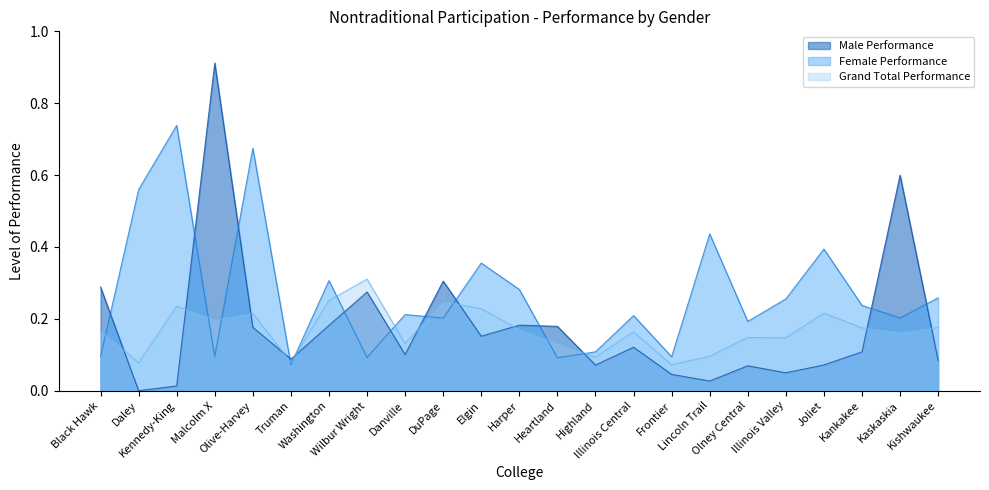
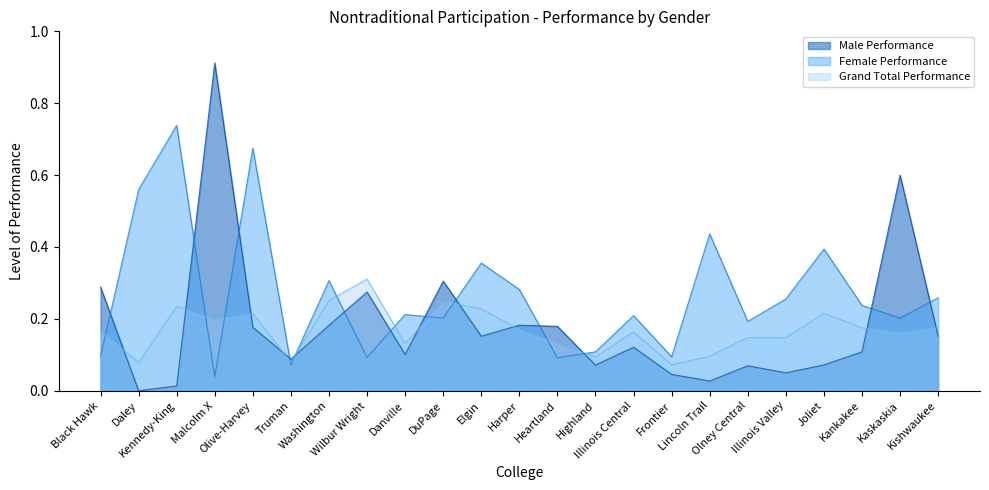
  {
    "Male Performance": {
      "Black Hawk": 0.29,
      "Daley": 0.00,
      "Kennedy-King": 0.01,
      "Malcolm X": 0.91,
      "Olive-Harvey": 0.18,
      "Truman": 0.09,
      "Washington": 0.18,
      "Wilbur Wright": 0.27,
      "Danville": 0.10,
      "DuPage": 0.31,
      "Elgin": 0.15,
      "Harper": 0.18,
      "Heartland": 0.18,
      "Highland": 0.07,
      "Illinois Central": 0.12,
      "Frontier": 0.05,
      "Lincoln Trail": 0.03,
      "Olney Central": 0.07,
      "Illinois Valley": 0.05,
      "Joliet": 0.07,
      "Kankakee": 0.11,
      "Kaskaskia": 0.60,
-     "Kishwaukee": 0.08
+     "Kishwaukee": 0.15
    },
    "Female Performance": {
      "Black Hawk": 0.09,
      "Daley": 0.56,
      "Kennedy-King": 0.74,
-     "Malcolm X": 0.10,
+     "Malcolm X": 0.04,
      "Olive-Harvey": 0.67,
      "Washington": 0.31,
      "Wilbur Wright": 0.09,
      "Danville": 0.21,
      "DuPage": 0.20,
      "Elgin": 0.36,
      "Harper": 0.28,
      "Heartland": 0.09,
      "Highland": 0.11,
      "Illinois Central": 0.21,
      "Frontier": 0.09,
      "Lincoln Trail": 0.44,
      "Olney Central": 0.19,
      "Illinois Valley": 0.26,
      "Joliet": 0.39,
      "Kankakee": 0.24,
      "Kaskaskia": 0.20,
      "Kishwaukee": 0.26
    },
    "Grand Total Performance": {
      "Black Hawk": 0.17,
      "Daley": 0.08,
      "Kennedy-King": 0.23,
      "Malcolm X": 0.20,
      "Olive-Harvey": 0.22,
      "Washington": 0.25,
      "Wilbur Wright": 0.31,
      "Danville": 0.13,
      "DuPage": 0.25,
      "Elgin": 0.23,
      "Harper": 0.17,
      "Heartland": 0.13,
      "Highland": 0.09,
      "Illinois Central": 0.16,
      "Frontier": 0.07,
      "Lincoln Trail": 0.10,
      "Olney Central": 0.15,
      "Illinois Valley": 0.15,
      "Joliet": 0.22,
      "Kankakee": 0.17,
      "Kaskaskia": 0.16,
      "Kishwaukee": 0.18
    }
  }
